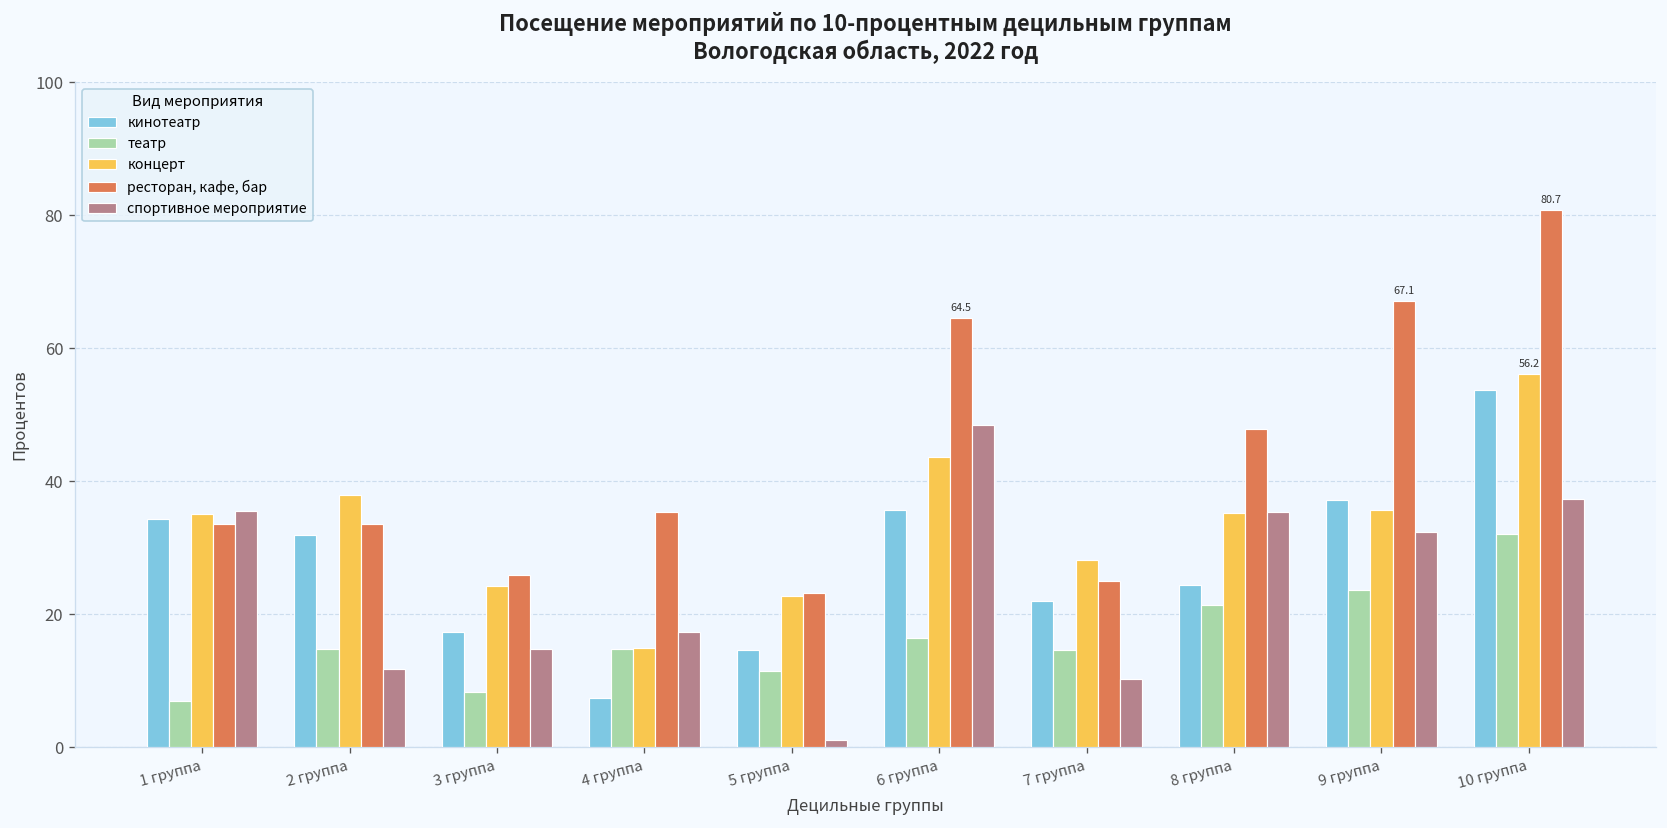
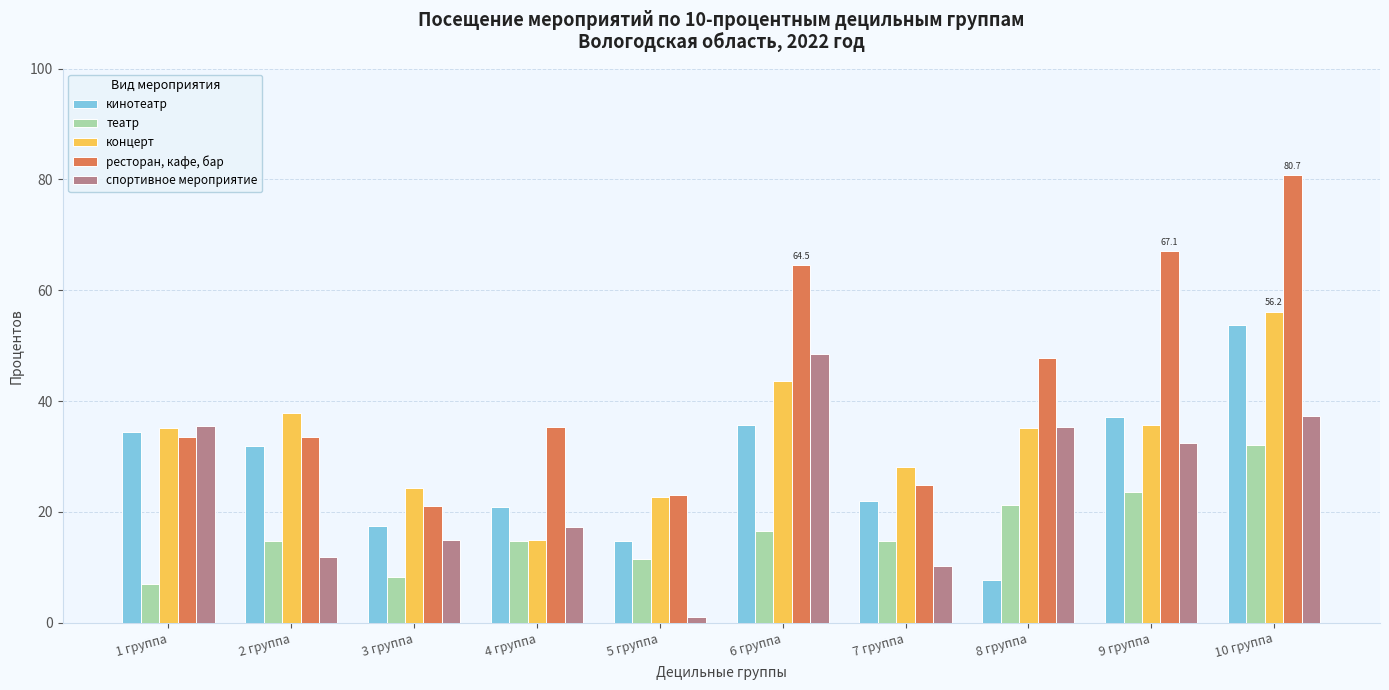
  {
    "кинотеатр": {
      "1 группа": 34,
      "2 группа": 32,
      "3 группа": 17,
-     "4 группа": 7,
+     "4 группа": 21,
      "5 группа": 15,
      "6 группа": 36,
      "7 группа": 22,
-     "8 группа": 24,
+     "8 группа": 8,
      "9 группа": 37,
      "10 группа": 54
    },
    "театр": {
      "1 группа": 7,
      "2 группа": 15,
      "3 группа": 8,
      "4 группа": 15,
      "5 группа": 11,
      "6 группа": 17,
      "7 группа": 15,
      "8 группа": 21,
      "9 группа": 24,
      "10 группа": 32
    },
    "концерт": {
      "10 группа": 56.2
    },
    "ресторан, кафе, бар": {
      "1 группа": 34,
      "2 группа": 34,
-     "3 группа": 26,
+     "3 группа": 21,
      "4 группа": 35,
      "5 группа": 23,
      "7 группа": 25,
      "8 группа": 48
    },
    "спортивное мероприятие": {
      "1 группа": 36,
      "2 группа": 12,
      "3 группа": 15,
      "4 группа": 17,
      "5 группа": 1,
      "6 группа": 49,
      "7 группа": 10,
      "8 группа": 35,
      "9 группа": 32,
      "10 группа": 37
    }
  }
